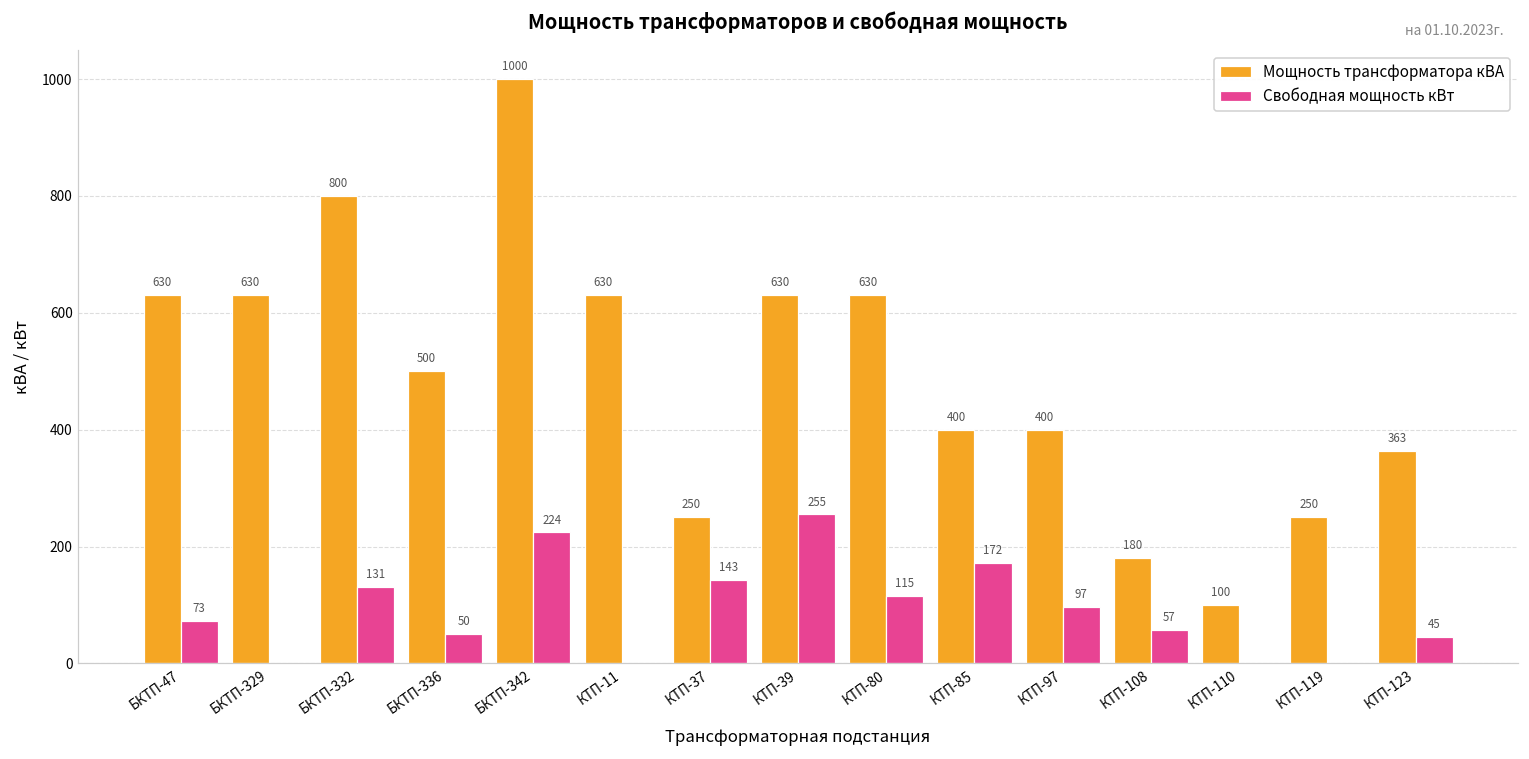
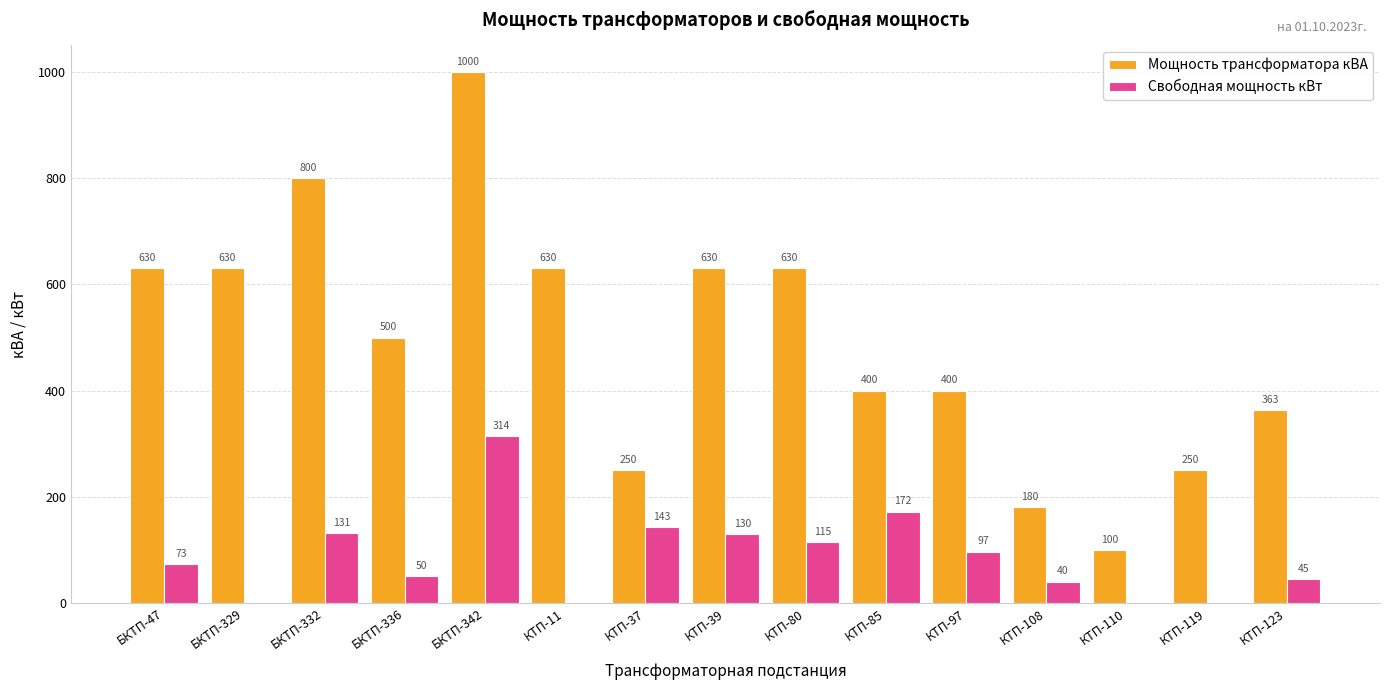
  {
    "Мощность трансформатора кВА": {
      "БКТП-47": 630,
      "БКТП-329": 630,
      "БКТП-332": 800,
      "БКТП-336": 500,
      "БКТП-342": 1000,
      "КТП-11": 630,
      "КТП-37": 250,
      "КТП-39": 630,
      "КТП-80": 630,
      "КТП-85": 400,
      "КТП-97": 400,
      "КТП-108": 180,
      "КТП-110": 100,
      "КТП-119": 250,
      "КТП-123": 363
    },
    "Свободная мощность кВт": {
      "БКТП-47": 73,
      "БКТП-332": 131,
      "БКТП-336": 50,
-     "БКТП-342": 224,
+     "БКТП-342": 314,
      "КТП-37": 143,
-     "КТП-39": 255,
+     "КТП-39": 130,
      "КТП-80": 115,
      "КТП-85": 172,
      "КТП-97": 97,
-     "КТП-108": 57,
+     "КТП-108": 40,
      "КТП-123": 45
    }
  }
